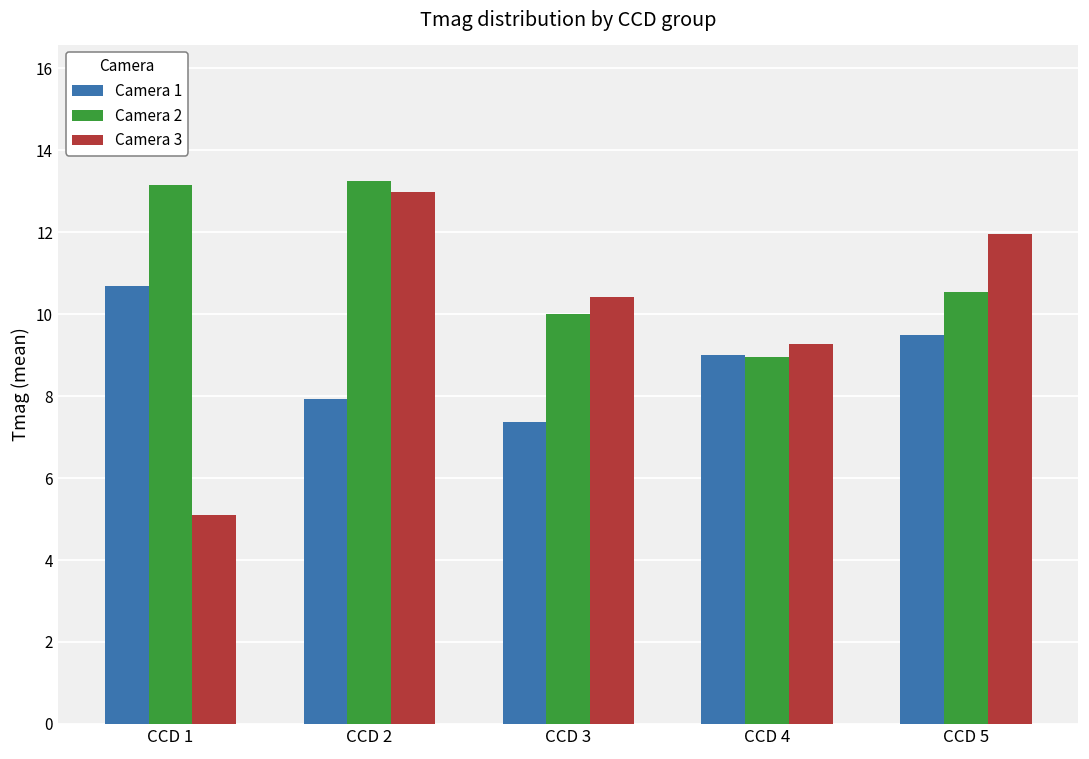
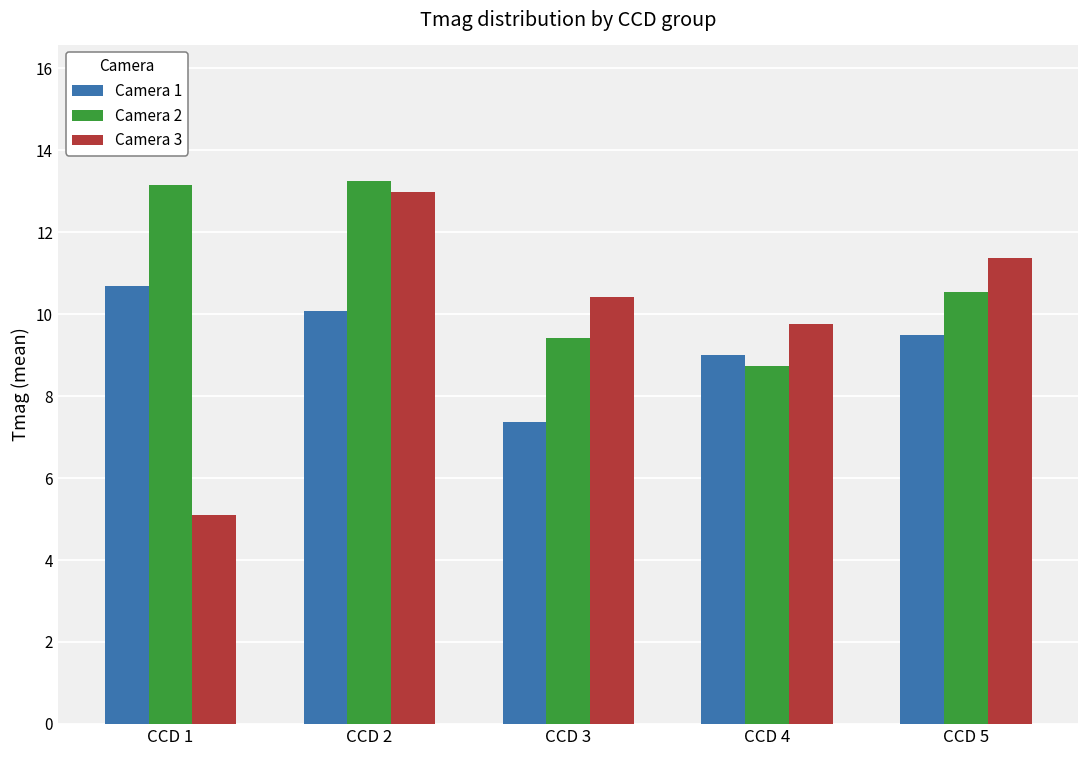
  {
    "Camera 1": {
      "CCD 1": 10.7,
-     "CCD 2": 7.9,
+     "CCD 2": 10.1,
      "CCD 3": 7.4,
      "CCD 4": 9.0,
      "CCD 5": 9.5
    },
    "Camera 2": {
      "CCD 1": 13.1,
      "CCD 2": 13.3,
-     "CCD 3": 10.0,
-     "CCD 4": 9.0,
+     "CCD 3": 9.4,
+     "CCD 4": 8.7,
      "CCD 5": 10.6
    },
    "Camera 3": {
      "CCD 1": 5.1,
      "CCD 2": 13.0,
      "CCD 3": 10.4,
-     "CCD 4": 9.3,
-     "CCD 5": 12.0
+     "CCD 4": 9.8,
+     "CCD 5": 11.4
    }
  }
